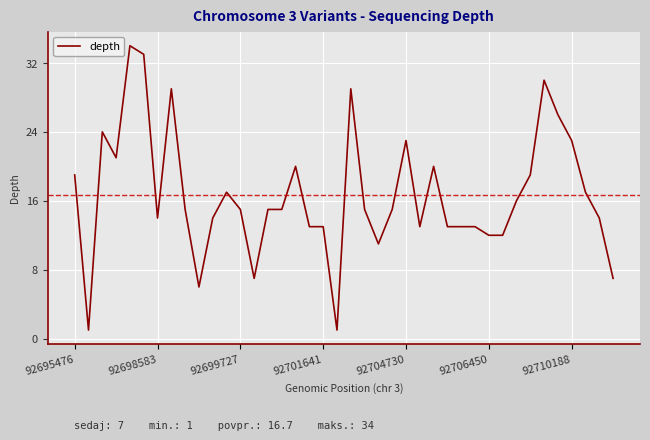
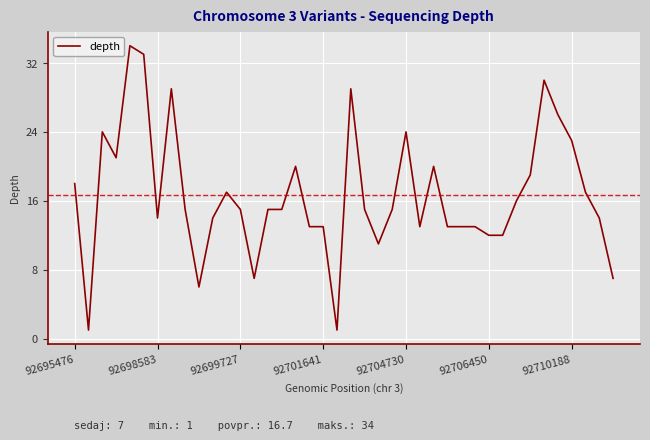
  {
-   "92695476": 19,
+   "92695476": 18,
    "92698583": 14,
    "92699727": 15,
    "92701641": 13,
-   "92704730": 23,
+   "92704730": 24,
    "92706450": 12,
    "92710188": 23
  }
